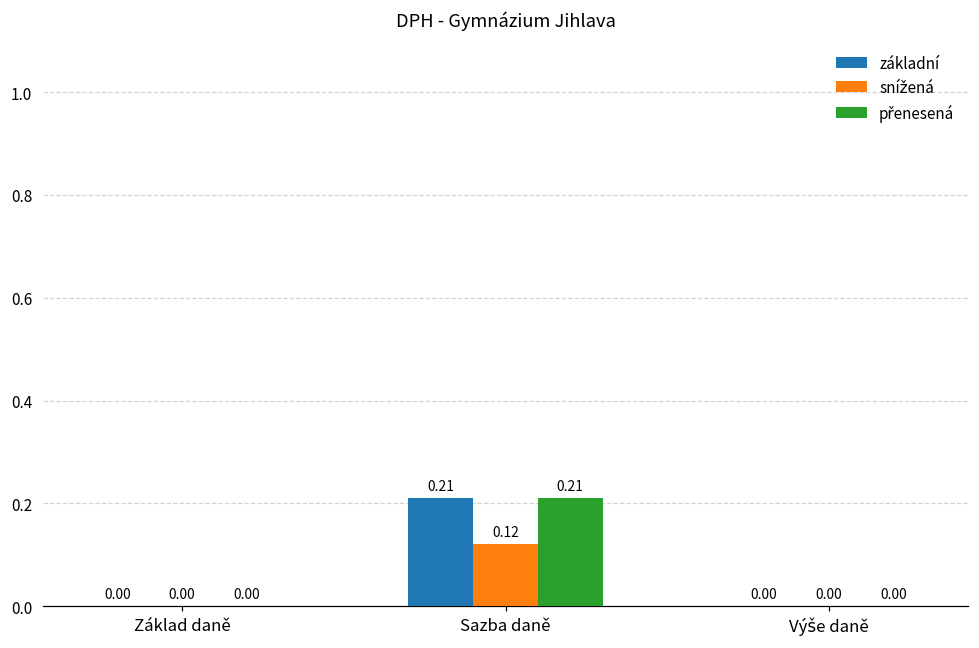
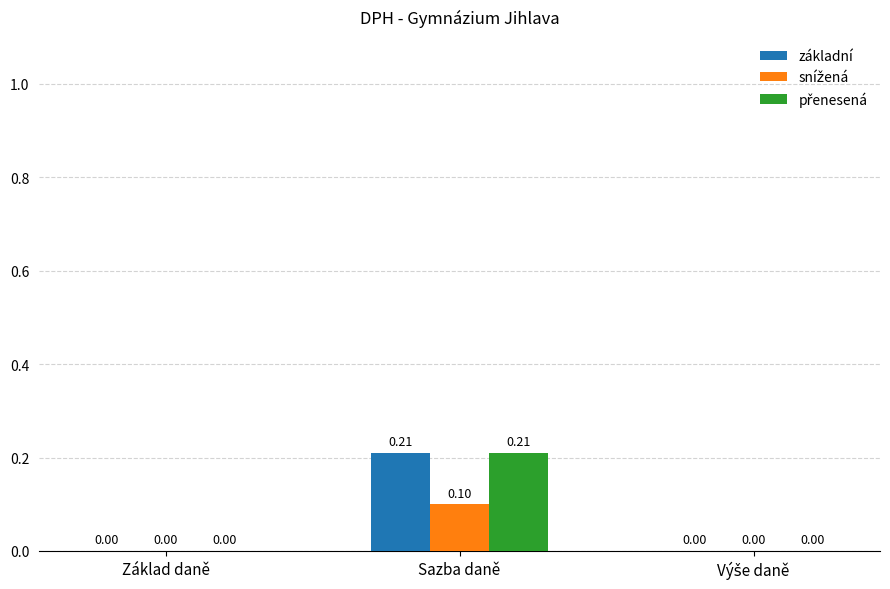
  {
    "základní": {
      "Základ daně": 0.00,
      "Sazba daně": 0.21,
      "Výše daně": 0.00
    },
    "snížená": {
      "Základ daně": 0.00,
-     "Sazba daně": 0.12,
+     "Sazba daně": 0.10,
      "Výše daně": 0.00
    },
    "přenesená": {
      "Základ daně": 0.00,
      "Sazba daně": 0.21,
      "Výše daně": 0.00
    }
  }
